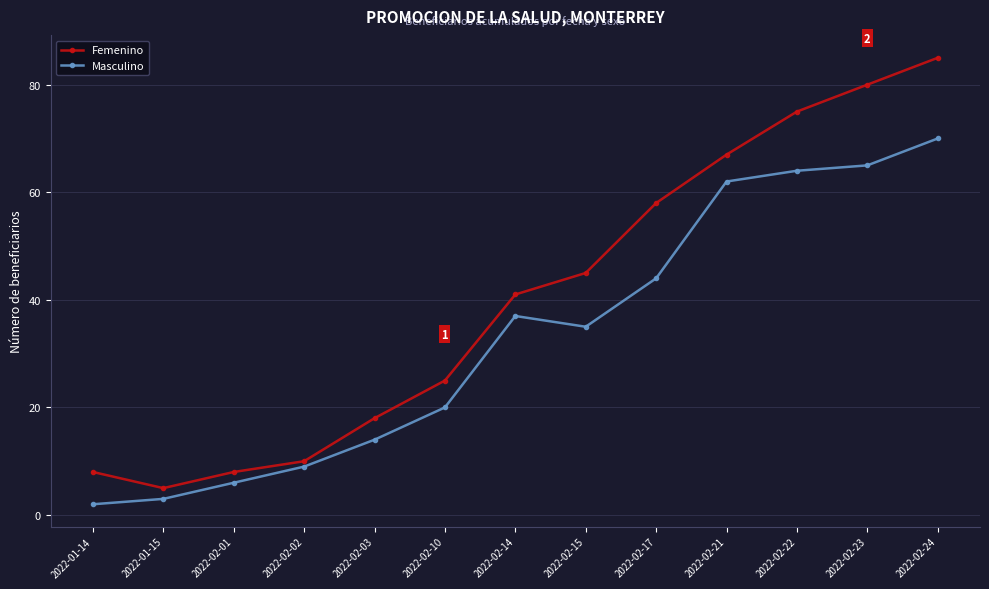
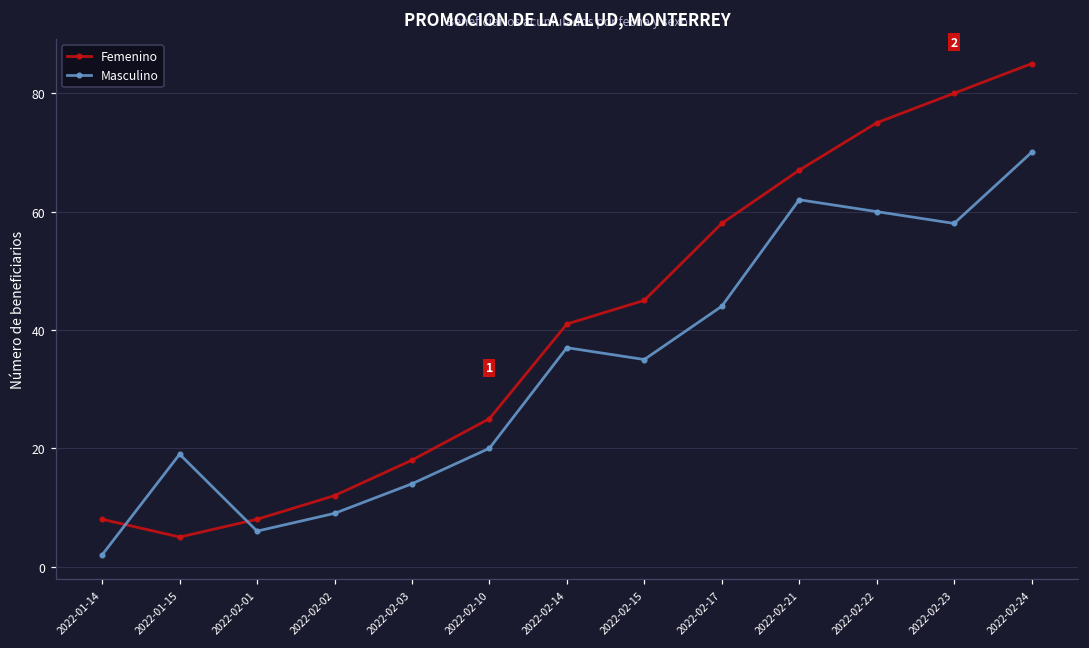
  {
    "Femenino": {
      "2022-01-14": 8,
      "2022-01-15": 5,
      "2022-02-01": 8,
-     "2022-02-02": 10,
+     "2022-02-02": 12,
      "2022-02-03": 18,
      "2022-02-10": 25,
      "2022-02-14": 41,
      "2022-02-15": 45,
      "2022-02-17": 58,
      "2022-02-21": 67,
      "2022-02-22": 75,
      "2022-02-23": 80,
      "2022-02-24": 85
    },
    "Masculino": {
      "2022-01-14": 2,
-     "2022-01-15": 3,
+     "2022-01-15": 19,
      "2022-02-01": 6,
      "2022-02-02": 9,
      "2022-02-03": 14,
      "2022-02-10": 20,
      "2022-02-14": 37,
      "2022-02-15": 35,
      "2022-02-17": 44,
      "2022-02-21": 62,
-     "2022-02-22": 64,
-     "2022-02-23": 65,
+     "2022-02-22": 60,
+     "2022-02-23": 58,
      "2022-02-24": 70
    }
  }
